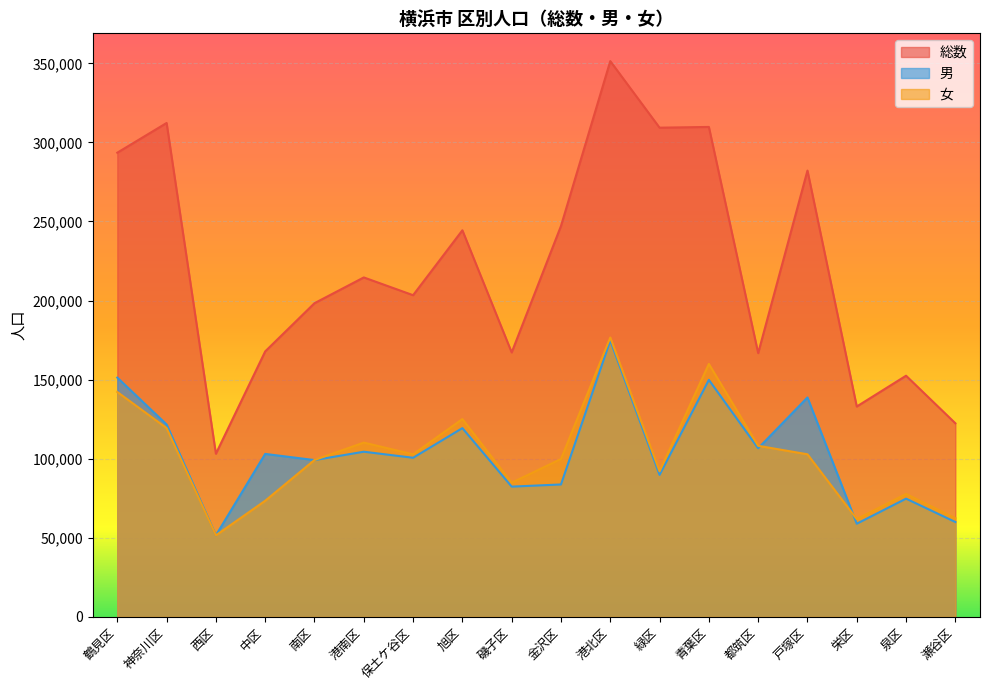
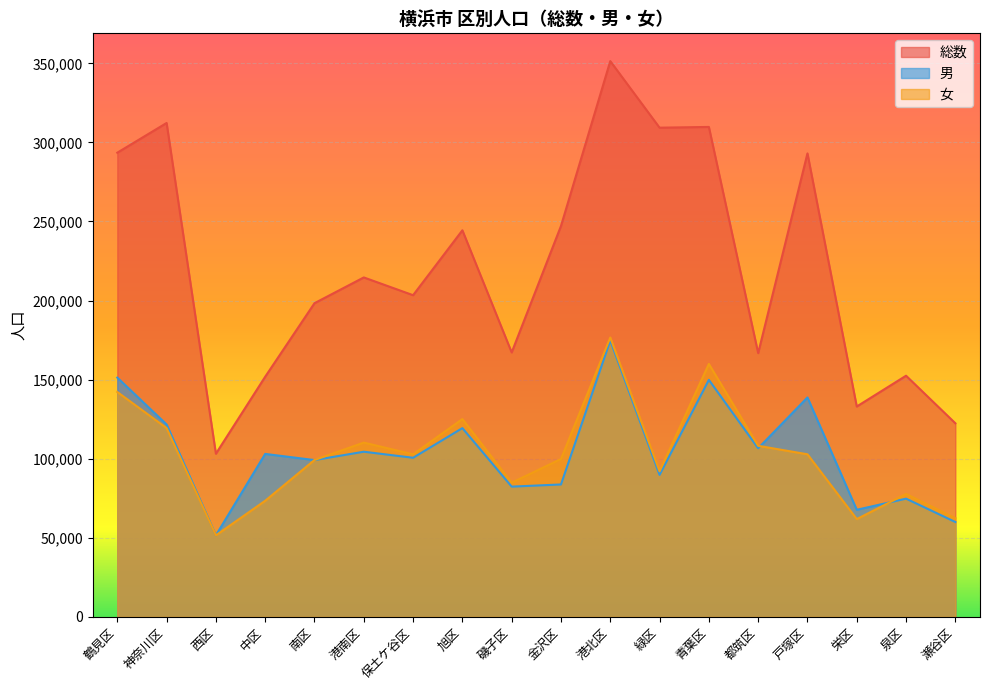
  {
    "総数": {
      "鶴見区": "294,000",
      "神奈川区": "312,000",
      "西区": "103,000",
-     "中区": "168,000",
+     "中区": "152,000",
      "南区": "198,000",
      "港南区": "215,000",
      "保土ケ谷区": "203,000",
      "旭区": "244,000",
      "磯子区": "167,000",
      "金沢区": "247,000",
      "港北区": "351,000",
      "緑区": "309,000",
      "青葉区": "310,000",
      "都筑区": "167,000",
-     "戸塚区": "282,000",
+     "戸塚区": "293,000",
      "栄区": "133,000",
      "泉区": "152,000",
      "瀬谷区": "122,000"
    },
    "男": {
      "鶴見区": "151,000",
      "神奈川区": "122,000",
      "中区": "103,000",
      "港南区": "104,000",
      "保土ケ谷区": "101,000",
      "旭区": "119,000",
      "磯子区": "82,000",
      "金沢区": "84,000",
      "港北区": "175,000",
      "緑区": "90,000",
      "青葉区": "150,000",
      "戸塚区": "139,000",
-     "栄区": "59,000",
+     "栄区": "68,000",
      "泉区": "75,000",
      "瀬谷区": "60,000"
    },
    "女": {
      "鶴見区": "142,000",
      "神奈川区": "119,000",
      "中区": "73,000",
      "港南区": "110,000",
      "保土ケ谷区": "103,000",
      "旭区": "125,000",
      "磯子区": "85,000",
      "金沢区": "100,000",
      "港北区": "177,000",
      "緑区": "92,000",
      "青葉区": "160,000",
      "戸塚区": "103,000",
      "栄区": "62,000",
      "泉区": "78,000",
      "瀬谷区": "62,000"
    }
  }
